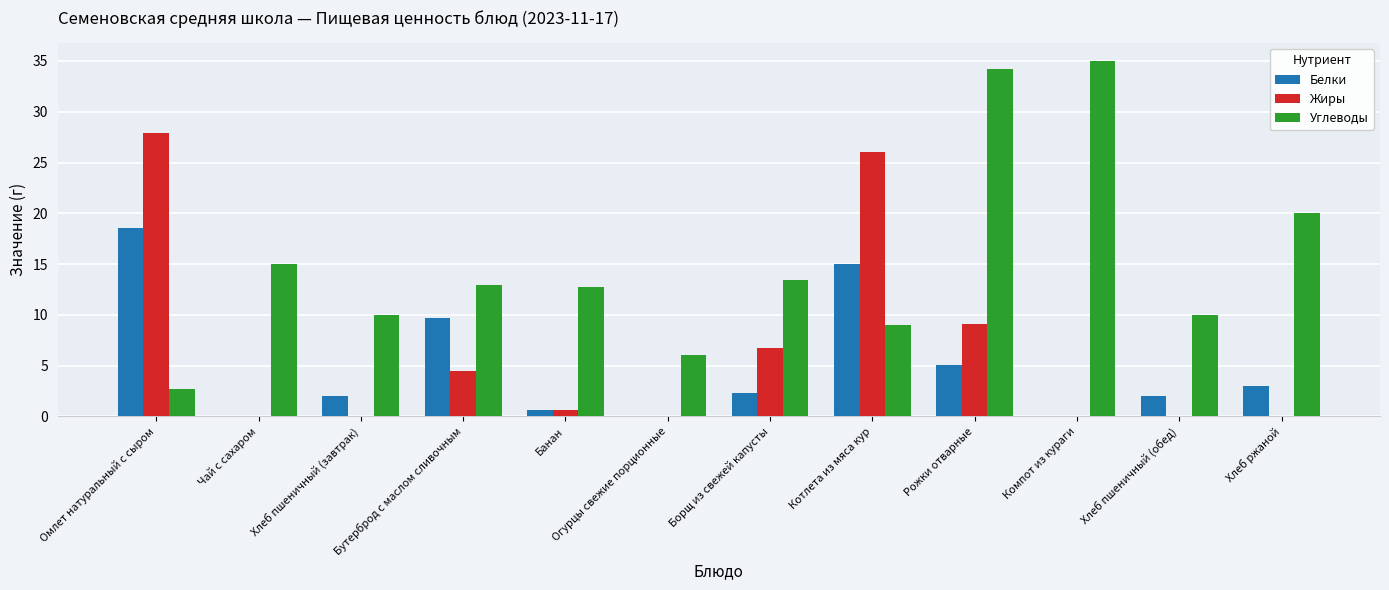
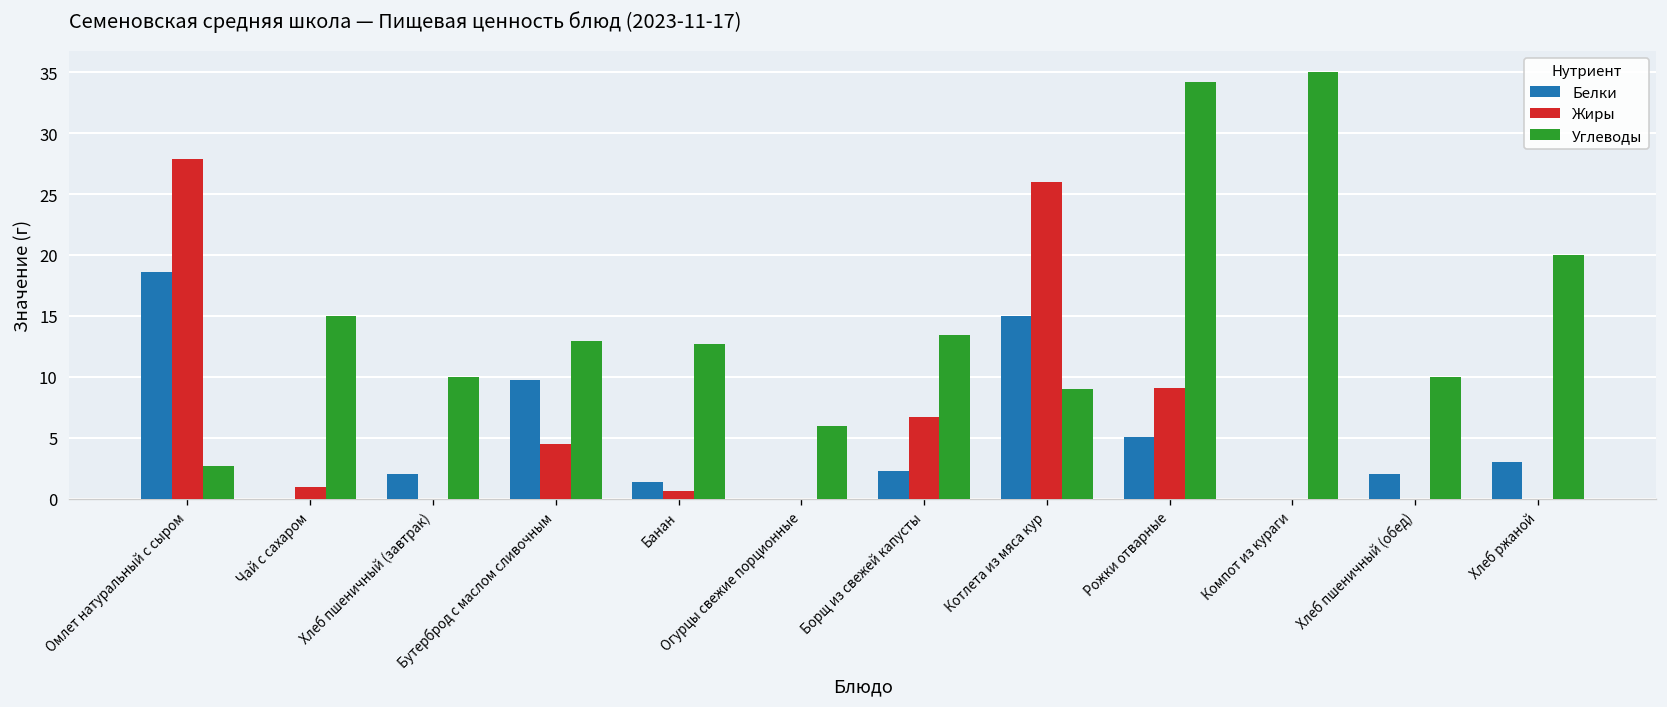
  {
    "Белки": {
      "Омлет натуральный с сыром": 18.6,
      "Чай с сахаром": 0.0,
      "Хлеб пшеничный (завтрак)": 2.0,
      "Бутерброд с маслом сливочным": 9.7,
-     "Банан": 0.6,
+     "Банан": 1.4,
      "Огурцы свежие порционные": 0.0,
      "Борщ из свежей капусты": 2.3,
      "Котлета из мяса кур": 15.0,
      "Рожки отварные": 5.1,
      "Компот из кураги": 0.0,
      "Хлеб пшеничный (обед)": 2.0,
      "Хлеб ржаной": 3.0
    },
    "Жиры": {
      "Омлет натуральный с сыром": 28,
-     "Чай с сахаром": 0,
+     "Чай с сахаром": 1,
      "Хлеб пшеничный (завтрак)": 0,
      "Бутерброд с маслом сливочным": 4.5,
      "Банан": 0.6,
      "Огурцы свежие порционные": 0,
      "Борщ из свежей капусты": 6.7,
      "Котлета из мяса кур": 26,
      "Рожки отварные": 9,
      "Компот из кураги": 0,
      "Хлеб пшеничный (обед)": 0,
      "Хлеб ржаной": 0
    },
    "Углеводы": {
      "Омлет натуральный с сыром": 2.7,
      "Чай с сахаром": 15.0,
      "Хлеб пшеничный (завтрак)": 10.0,
      "Бутерброд с маслом сливочным": 12.9,
      "Банан": 12.7,
      "Огурцы свежие порционные": 6.0,
      "Борщ из свежей капусты": 13.4,
      "Котлета из мяса кур": 9.0,
      "Рожки отварные": 34.2,
      "Компот из кураги": 35.0,
      "Хлеб пшеничный (обед)": 10.0,
      "Хлеб ржаной": 20.0
    }
  }
